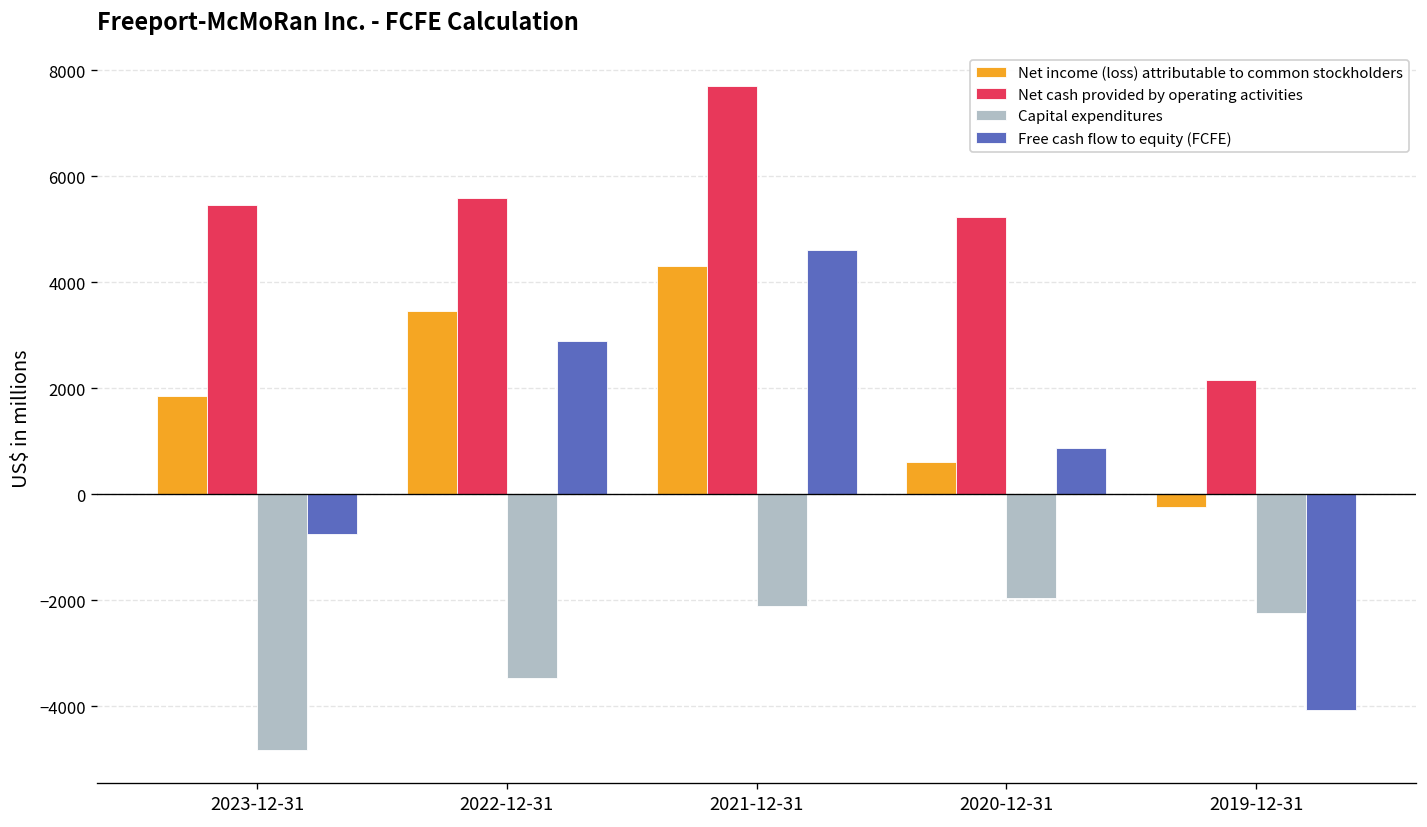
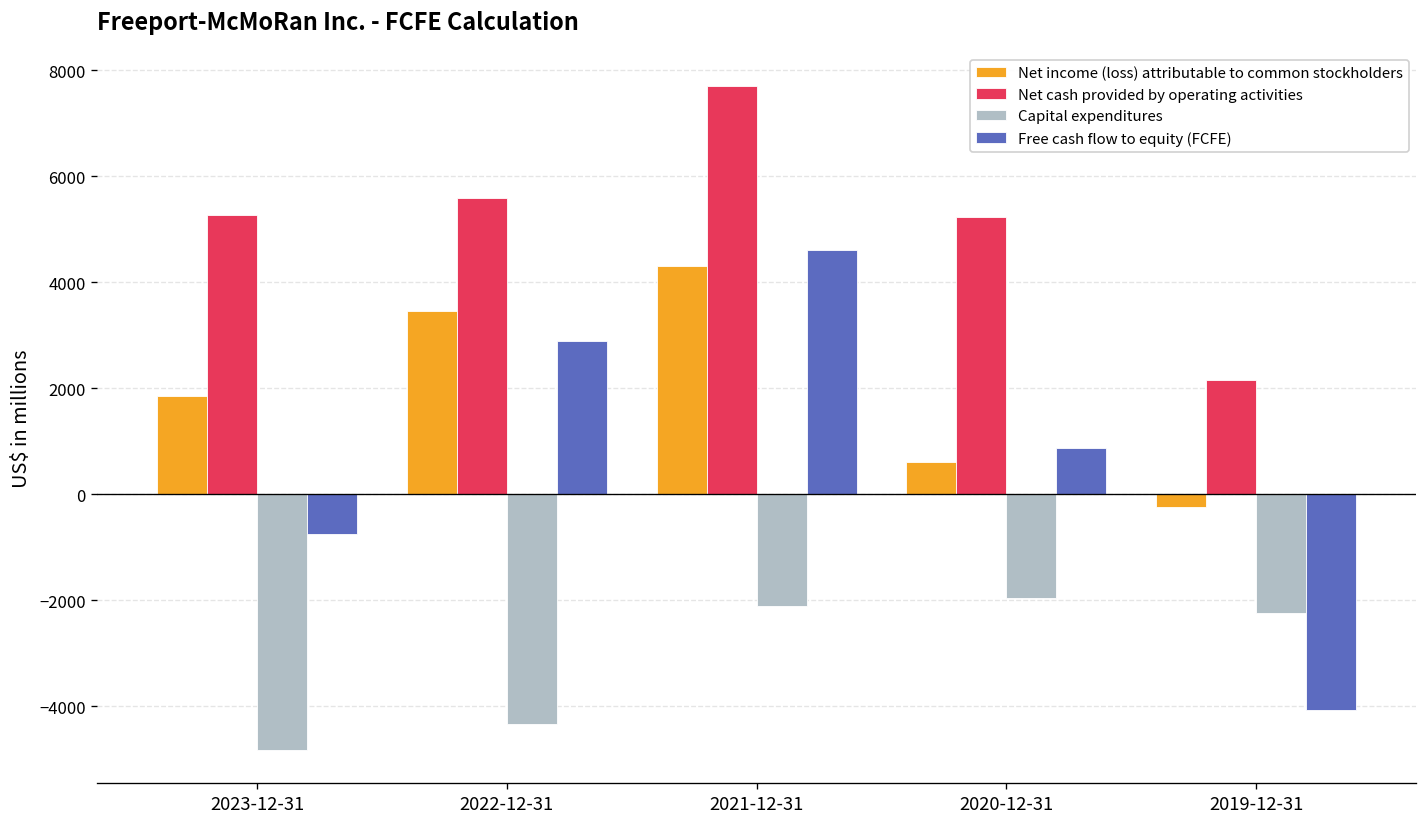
  {
    "Net income (loss) attributable to common stockholders": {
      "2023-12-31": 1800,
      "2022-12-31": 3500,
      "2021-12-31": 4300,
      "2020-12-31": 600,
      "2019-12-31": -200
    },
    "Net cash provided by operating activities": {
-     "2023-12-31": 5500,
+     "2023-12-31": 5300,
      "2022-12-31": 5600,
      "2021-12-31": 7700,
      "2020-12-31": 5200,
      "2019-12-31": 2200
    },
    "Capital expenditures": {
      "2023-12-31": -4800,
-     "2022-12-31": -3500,
+     "2022-12-31": -4300,
      "2021-12-31": -2100,
      "2020-12-31": -2000,
      "2019-12-31": -2200
    },
    "Free cash flow to equity (FCFE)": {
      "2023-12-31": -700,
      "2022-12-31": 2900,
      "2021-12-31": 4600,
      "2020-12-31": 900,
      "2019-12-31": -4100
    }
  }
